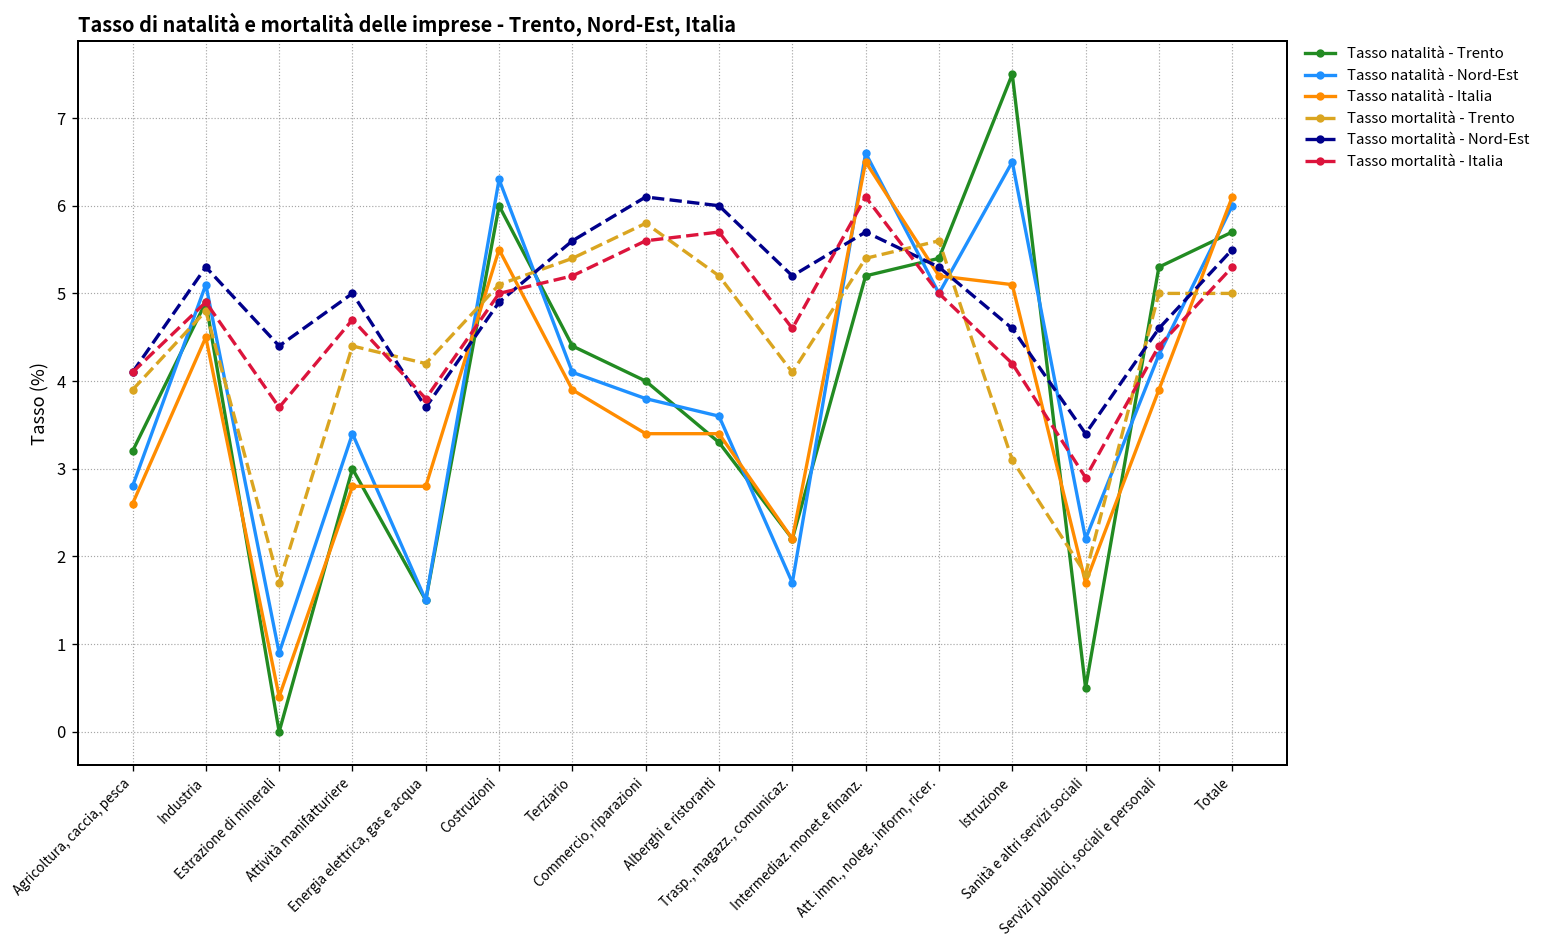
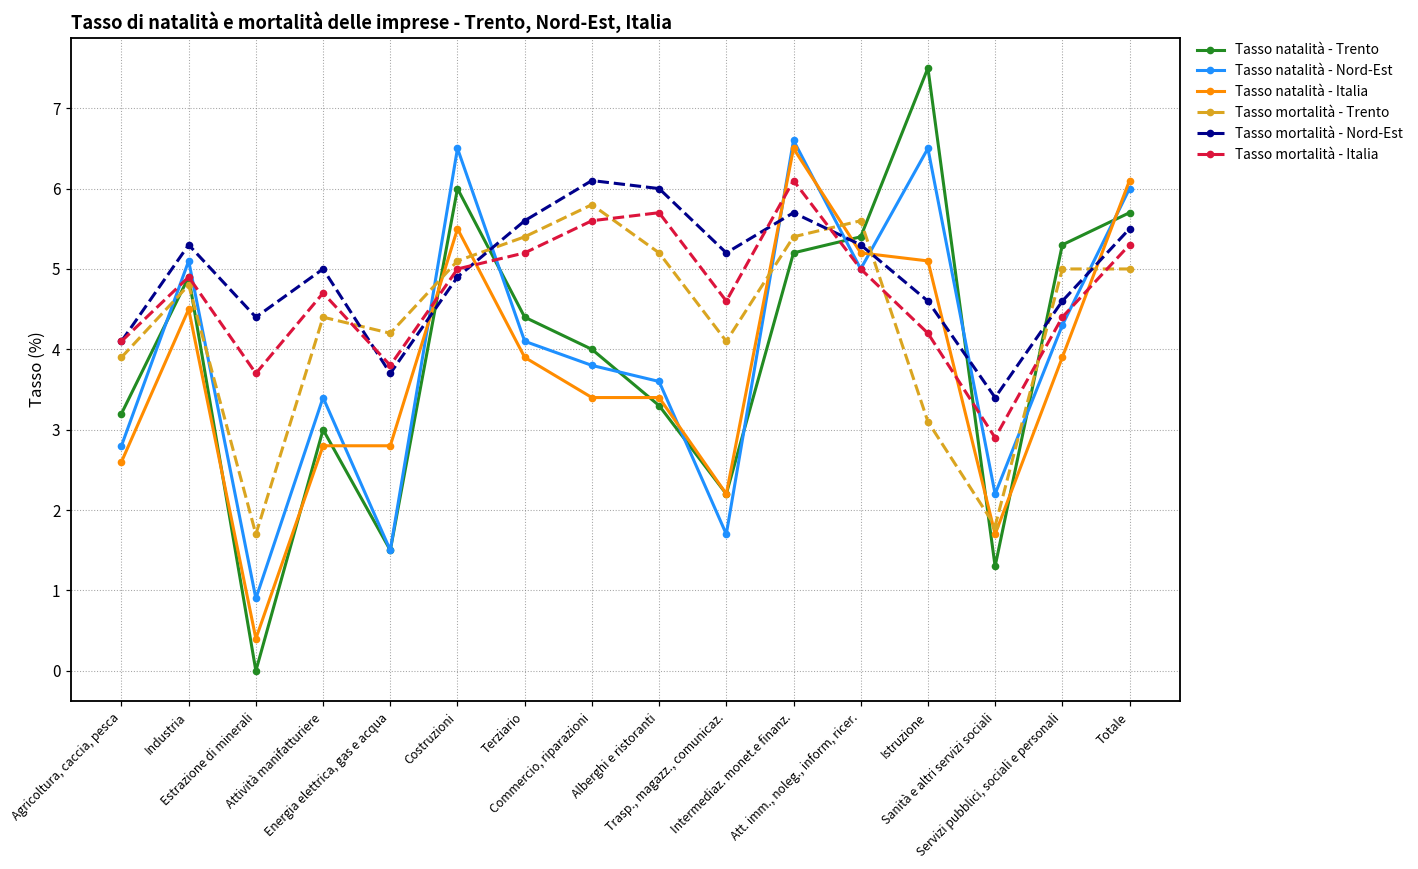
  {
    "Tasso natalità - Trento": {
      "Agricoltura, caccia, pesca": 3.2,
      "Estrazione di minerali": 0.0,
      "Attività manifatturiere": 3.0,
      "Costruzioni": 6.0,
      "Terziario": 4.4,
      "Commercio, riparazioni": 4.0,
      "Alberghi e ristoranti": 3.3,
      "Intermediaz. monet.e finanz.": 5.2,
      "Att. imm., noleg., inform, ricer.": 5.4,
      "Istruzione": 7.5,
-     "Sanità e altri servizi sociali": 0.5,
+     "Sanità e altri servizi sociali": 1.3,
      "Servizi pubblici, sociali e personali": 5.3,
      "Totale": 5.7
    },
    "Tasso natalità - Nord-Est": {
      "Agricoltura, caccia, pesca": 2.8,
      "Industria": 5.1,
      "Estrazione di minerali": 0.9,
      "Attività manifatturiere": 3.4,
-     "Costruzioni": 6.3,
+     "Costruzioni": 6.5,
      "Terziario": 4.1,
      "Commercio, riparazioni": 3.8,
      "Alberghi e ristoranti": 3.6,
      "Trasp., magazz., comunicaz.": 1.7,
      "Intermediaz. monet.e finanz.": 6.6,
      "Istruzione": 6.5,
      "Sanità e altri servizi sociali": 2.2,
      "Servizi pubblici, sociali e personali": 4.3,
      "Totale": 6.0
    },
    "Tasso mortalità - Nord-Est": {
      "Industria": 5.3,
      "Estrazione di minerali": 4.4,
      "Attività manifatturiere": 5.0,
      "Energia elettrica, gas e acqua": 3.7,
      "Costruzioni": 4.9,
      "Terziario": 5.6,
      "Commercio, riparazioni": 6.1,
      "Alberghi e ristoranti": 6.0,
      "Trasp., magazz., comunicaz.": 5.2,
      "Intermediaz. monet.e finanz.": 5.7,
      "Att. imm., noleg., inform, ricer.": 5.3,
      "Istruzione": 4.6,
      "Sanità e altri servizi sociali": 3.4,
      "Servizi pubblici, sociali e personali": 4.6,
      "Totale": 5.5
    },
    "Tasso mortalità - Italia": {
      "Estrazione di minerali": 3.7,
      "Attività manifatturiere": 4.7,
      "Energia elettrica, gas e acqua": 3.8,
      "Costruzioni": 5.0,
      "Terziario": 5.2,
      "Commercio, riparazioni": 5.6,
      "Alberghi e ristoranti": 5.7,
      "Trasp., magazz., comunicaz.": 4.6,
      "Intermediaz. monet.e finanz.": 6.1,
      "Istruzione": 4.2,
      "Sanità e altri servizi sociali": 2.9,
      "Servizi pubblici, sociali e personali": 4.4,
      "Totale": 5.3
    }
  }
